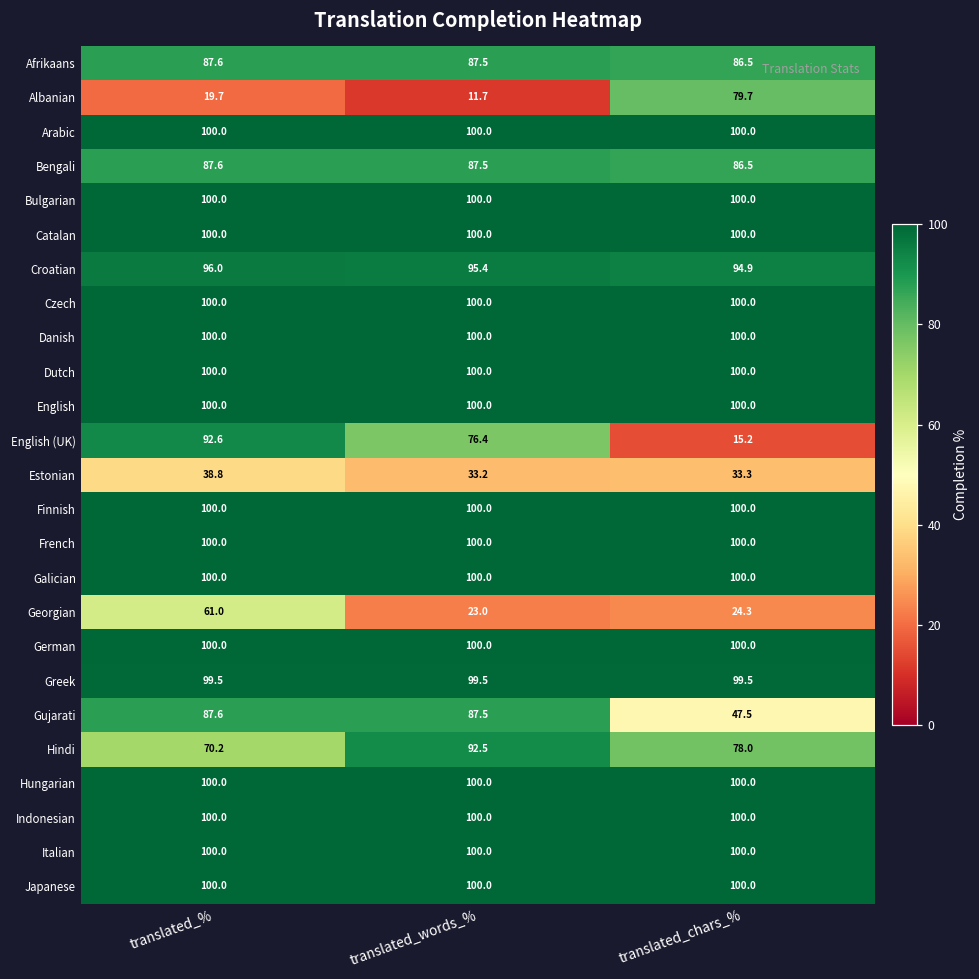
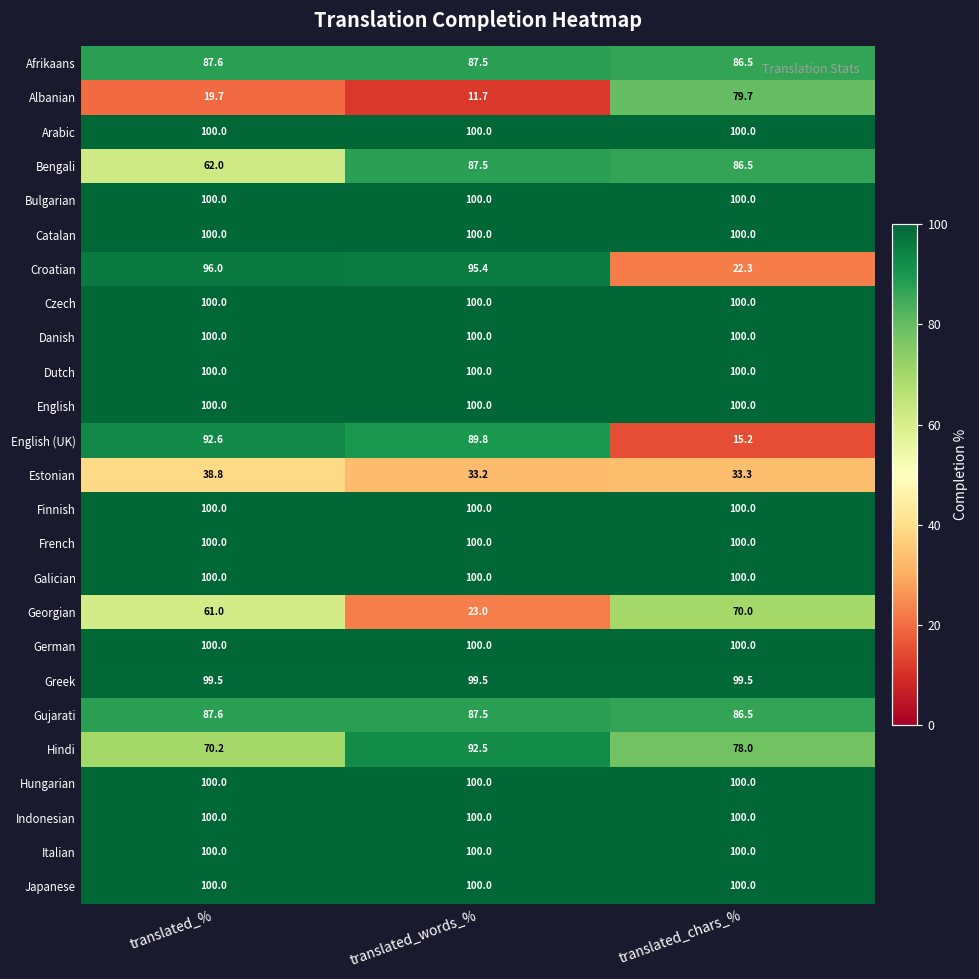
  {
    "Afrikaans": {
      "translated_%": 87.6,
      "translated_words_%": 87.5
    },
    "Albanian": {
      "translated_%": 19.7,
      "translated_words_%": 11.7,
      "translated_chars_%": 79.7
    },
    "Arabic": {
      "translated_%": 100.0,
      "translated_words_%": 100.0,
      "translated_chars_%": 100.0
    },
    "Bengali": {
-     "translated_%": 87.6,
+     "translated_%": 62.0,
      "translated_words_%": 87.5,
      "translated_chars_%": 86.5
    },
    "Bulgarian": {
      "translated_%": 100.0,
      "translated_words_%": 100.0,
      "translated_chars_%": 100.0
    },
    "Catalan": {
      "translated_%": 100.0,
      "translated_words_%": 100.0,
      "translated_chars_%": 100.0
    },
    "Croatian": {
      "translated_%": 96.0,
      "translated_words_%": 95.4,
-     "translated_chars_%": 94.9
+     "translated_chars_%": 22.3
    },
    "Czech": {
      "translated_%": 100.0,
      "translated_words_%": 100.0,
      "translated_chars_%": 100.0
    },
    "Danish": {
      "translated_%": 100.0,
      "translated_words_%": 100.0,
      "translated_chars_%": 100.0
    },
    "Dutch": {
      "translated_%": 100.0,
      "translated_words_%": 100.0,
      "translated_chars_%": 100.0
    },
    "English": {
      "translated_%": 100.0,
      "translated_words_%": 100.0,
      "translated_chars_%": 100.0
    },
    "English (UK)": {
      "translated_%": 92.6,
-     "translated_words_%": 76.4,
+     "translated_words_%": 89.8,
      "translated_chars_%": 15.2
    },
    "Estonian": {
      "translated_%": 38.8,
      "translated_words_%": 33.2,
      "translated_chars_%": 33.3
    },
    "Finnish": {
      "translated_%": 100.0,
      "translated_words_%": 100.0,
      "translated_chars_%": 100.0
    },
    "French": {
      "translated_%": 100.0,
      "translated_words_%": 100.0,
      "translated_chars_%": 100.0
    },
    "Galician": {
      "translated_%": 100.0,
      "translated_words_%": 100.0,
      "translated_chars_%": 100.0
    },
    "Georgian": {
      "translated_%": 61.0,
      "translated_words_%": 23.0,
-     "translated_chars_%": 24.3
+     "translated_chars_%": 70.0
    },
    "German": {
      "translated_%": 100.0,
      "translated_words_%": 100.0,
      "translated_chars_%": 100.0
    },
    "Greek": {
      "translated_%": 99.5,
      "translated_words_%": 99.5,
      "translated_chars_%": 99.5
    },
    "Gujarati": {
      "translated_%": 87.6,
      "translated_words_%": 87.5,
-     "translated_chars_%": 47.5
+     "translated_chars_%": 86.5
    },
    "Hindi": {
      "translated_%": 70.2,
      "translated_words_%": 92.5,
      "translated_chars_%": 78.0
    },
    "Hungarian": {
      "translated_%": 100.0,
      "translated_words_%": 100.0,
      "translated_chars_%": 100.0
    },
    "Indonesian": {
      "translated_%": 100.0,
      "translated_words_%": 100.0,
      "translated_chars_%": 100.0
    },
    "Italian": {
      "translated_%": 100.0,
      "translated_words_%": 100.0,
      "translated_chars_%": 100.0
    },
    "Japanese": {
      "translated_%": 100.0,
      "translated_words_%": 100.0,
      "translated_chars_%": 100.0
    }
  }
